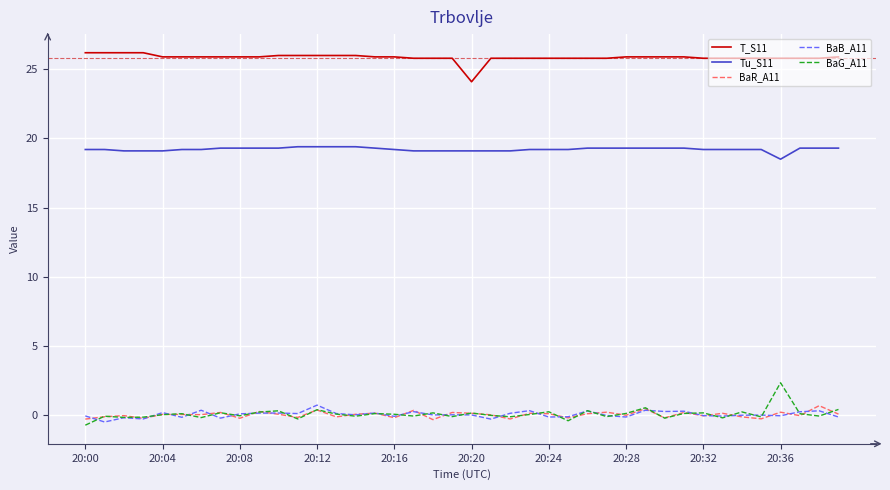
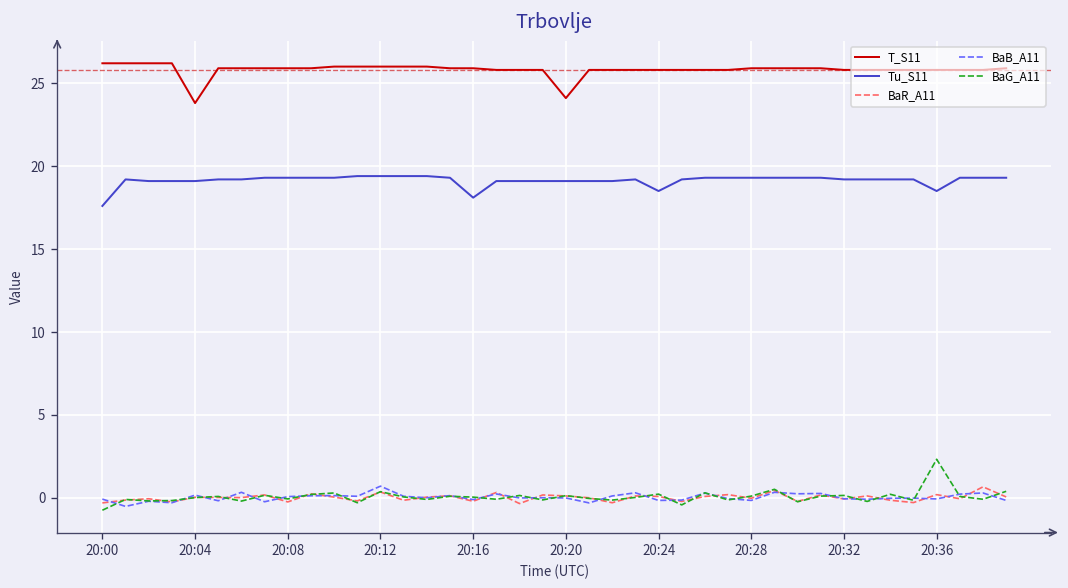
  {
    "T_S11": {
      "20:00": 26.2,
-     "20:04": 25.9,
+     "20:04": 23.8,
      "20:08": 25.9,
      "20:12": 26.0,
      "20:16": 25.9,
      "20:20": 24.1,
      "20:24": 25.8,
      "20:28": 25.9,
      "20:32": 25.8
    },
    "Tu_S11": {
-     "20:00": 19.2,
+     "20:00": 17.6,
      "20:04": 19.1,
      "20:08": 19.3,
      "20:12": 19.4,
-     "20:16": 19.2,
+     "20:16": 18.1,
      "20:20": 19.1,
-     "20:24": 19.2,
+     "20:24": 18.5,
      "20:28": 19.3,
      "20:32": 19.2,
      "20:36": 18.5
    },
    "BaR_A11": {
      "20:00": -0.3,
      "20:36": 0.2
    },
    "BaB_A11": {
      "20:00": -0.1,
      "20:12": 0.7,
      "20:24": -0.2,
      "20:36": -0.1
    },
    "BaG_A11": {
      "20:00": -0.7,
      "20:32": 0.2,
      "20:36": 2.3
    }
  }
